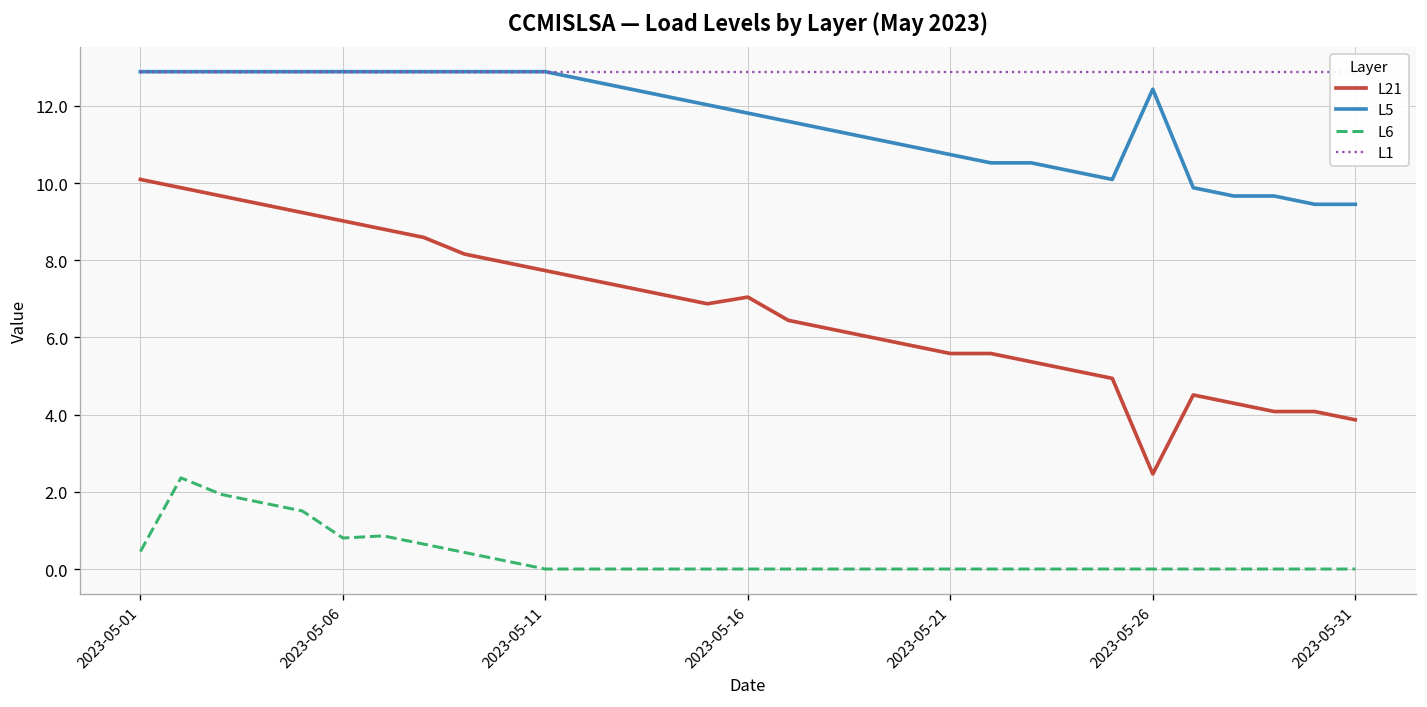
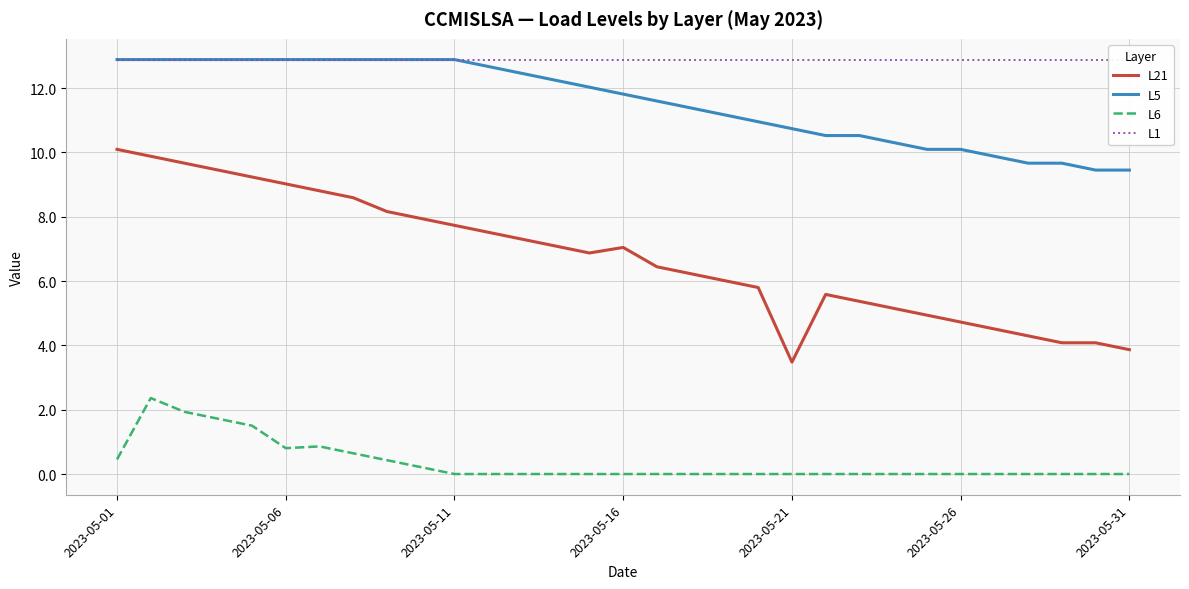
  {
    "L21": {
      "2023-05-01": 10.1,
      "2023-05-06": 9.0,
      "2023-05-11": 7.7,
      "2023-05-16": 7.0,
-     "2023-05-21": 5.6,
-     "2023-05-26": 2.5,
+     "2023-05-21": 3.5,
+     "2023-05-26": 4.7,
      "2023-05-31": 3.9
    },
    "L5": {
      "2023-05-16": 11.8,
      "2023-05-21": 10.7,
-     "2023-05-26": 12.4,
+     "2023-05-26": 10.1,
      "2023-05-31": 9.4
    },
    "L6": {
      "2023-05-01": 0.5,
      "2023-05-06": 0.8,
      "2023-05-11": 0.0,
      "2023-05-16": 0.0,
      "2023-05-21": 0.0,
      "2023-05-26": 0.0,
      "2023-05-31": 0.0
    },
    "L1": {
      "2023-05-16": 12.9,
      "2023-05-21": 12.9,
      "2023-05-26": 12.9
    }
  }
